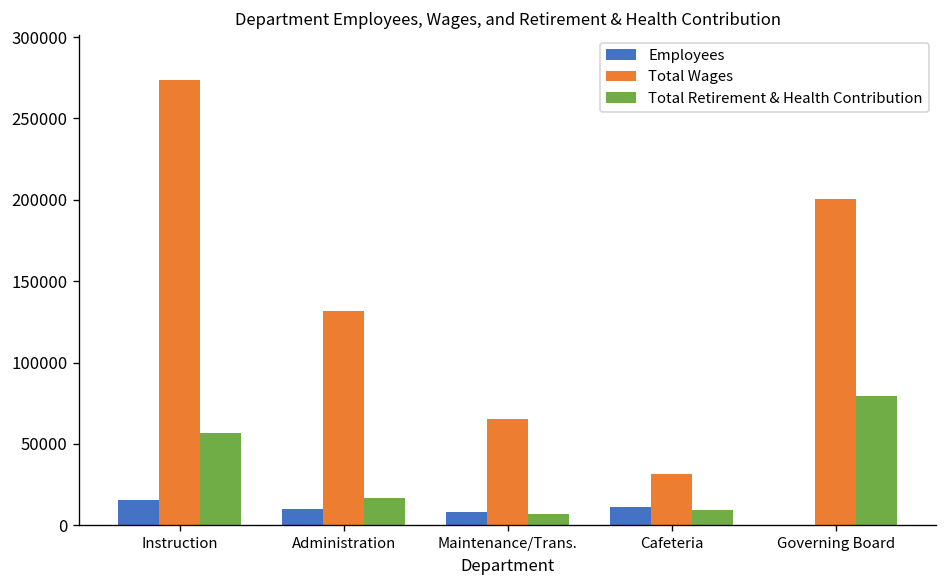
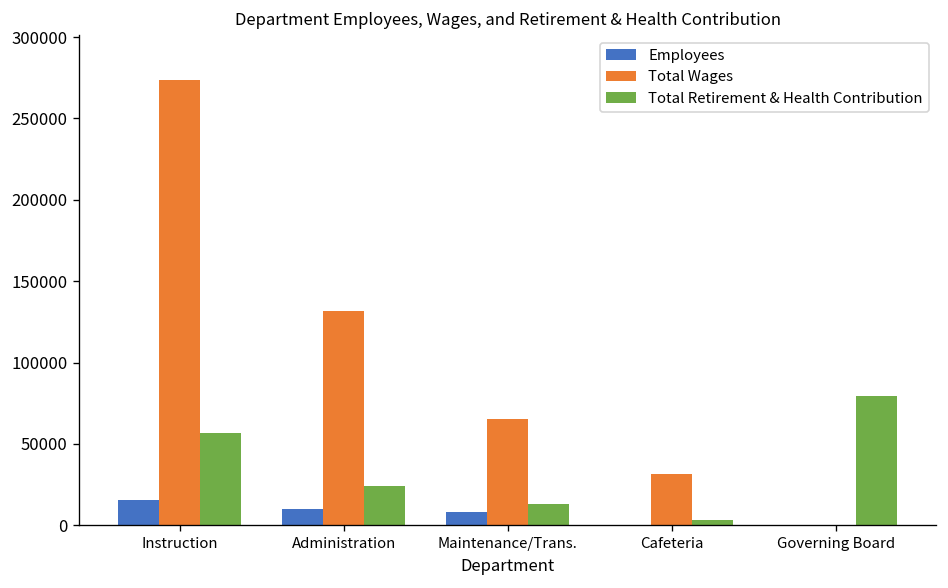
  {
    "Employees": {
      "Instruction": 15000,
      "Administration": 10000,
      "Maintenance/Trans.": 8000,
-     "Cafeteria": 11000
+     "Cafeteria": 0
    },
    "Total Wages": {
      "Instruction": 274000,
      "Administration": 131000,
      "Maintenance/Trans.": 65000,
      "Cafeteria": 32000,
-     "Governing Board": 201000
+     "Governing Board": 0
    },
    "Total Retirement & Health Contribution": {
      "Instruction": 57000,
-     "Administration": 17000,
-     "Maintenance/Trans.": 7000,
-     "Cafeteria": 9000,
+     "Administration": 24000,
+     "Maintenance/Trans.": 13000,
+     "Cafeteria": 3000,
      "Governing Board": 80000
    }
  }
